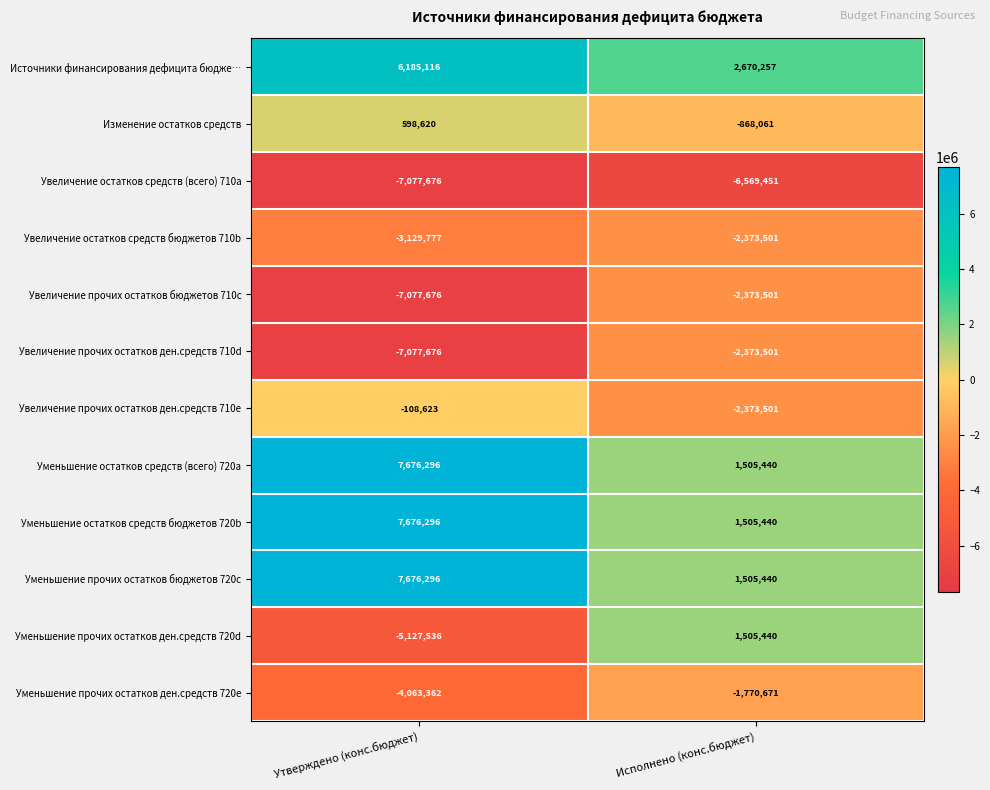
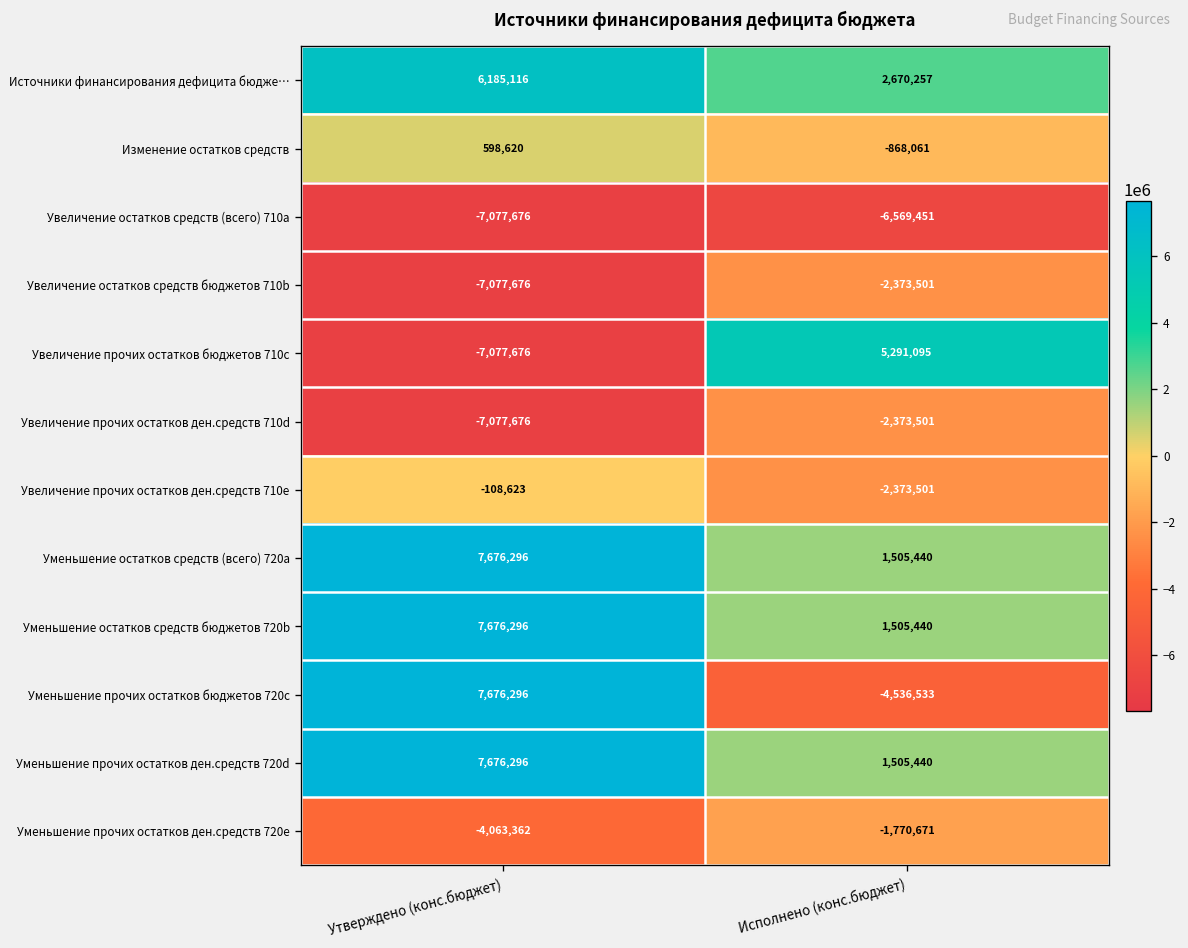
  {
    "Источники финансирования дефицита бюдже…": {
      "Утверждено (конс.бюджет)": "6,185,116",
      "Исполнено (конс.бюджет)": "2,670,257"
    },
    "Изменение остатков средств": {
      "Утверждено (конс.бюджет)": "598,620",
      "Исполнено (конс.бюджет)": "-868,061"
    },
    "Увеличение остатков средств (всего) 710a": {
      "Утверждено (конс.бюджет)": "-7,077,676",
      "Исполнено (конс.бюджет)": "-6,569,451"
    },
    "Увеличение остатков средств бюджетов 710b": {
-     "Утверждено (конс.бюджет)": "-3,129,777",
+     "Утверждено (конс.бюджет)": "-7,077,676",
      "Исполнено (конс.бюджет)": "-2,373,501"
    },
    "Увеличение прочих остатков бюджетов 710c": {
      "Утверждено (конс.бюджет)": "-7,077,676",
-     "Исполнено (конс.бюджет)": "-2,373,501"
+     "Исполнено (конс.бюджет)": "5,291,095"
    },
    "Увеличение прочих остатков ден.средств 710d": {
      "Утверждено (конс.бюджет)": "-7,077,676",
      "Исполнено (конс.бюджет)": "-2,373,501"
    },
    "Увеличение прочих остатков ден.средств 710e": {
      "Утверждено (конс.бюджет)": "-108,623",
      "Исполнено (конс.бюджет)": "-2,373,501"
    },
    "Уменьшение остатков средств (всего) 720a": {
      "Утверждено (конс.бюджет)": "7,676,296",
      "Исполнено (конс.бюджет)": "1,505,440"
    },
    "Уменьшение остатков средств бюджетов 720b": {
      "Утверждено (конс.бюджет)": "7,676,296",
      "Исполнено (конс.бюджет)": "1,505,440"
    },
    "Уменьшение прочих остатков бюджетов 720c": {
      "Утверждено (конс.бюджет)": "7,676,296",
-     "Исполнено (конс.бюджет)": "1,505,440"
+     "Исполнено (конс.бюджет)": "-4,536,533"
    },
    "Уменьшение прочих остатков ден.средств 720d": {
-     "Утверждено (конс.бюджет)": "-5,127,536",
+     "Утверждено (конс.бюджет)": "7,676,296",
      "Исполнено (конс.бюджет)": "1,505,440"
    },
    "Уменьшение прочих остатков ден.средств 720e": {
      "Утверждено (конс.бюджет)": "-4,063,362",
      "Исполнено (конс.бюджет)": "-1,770,671"
    }
  }
